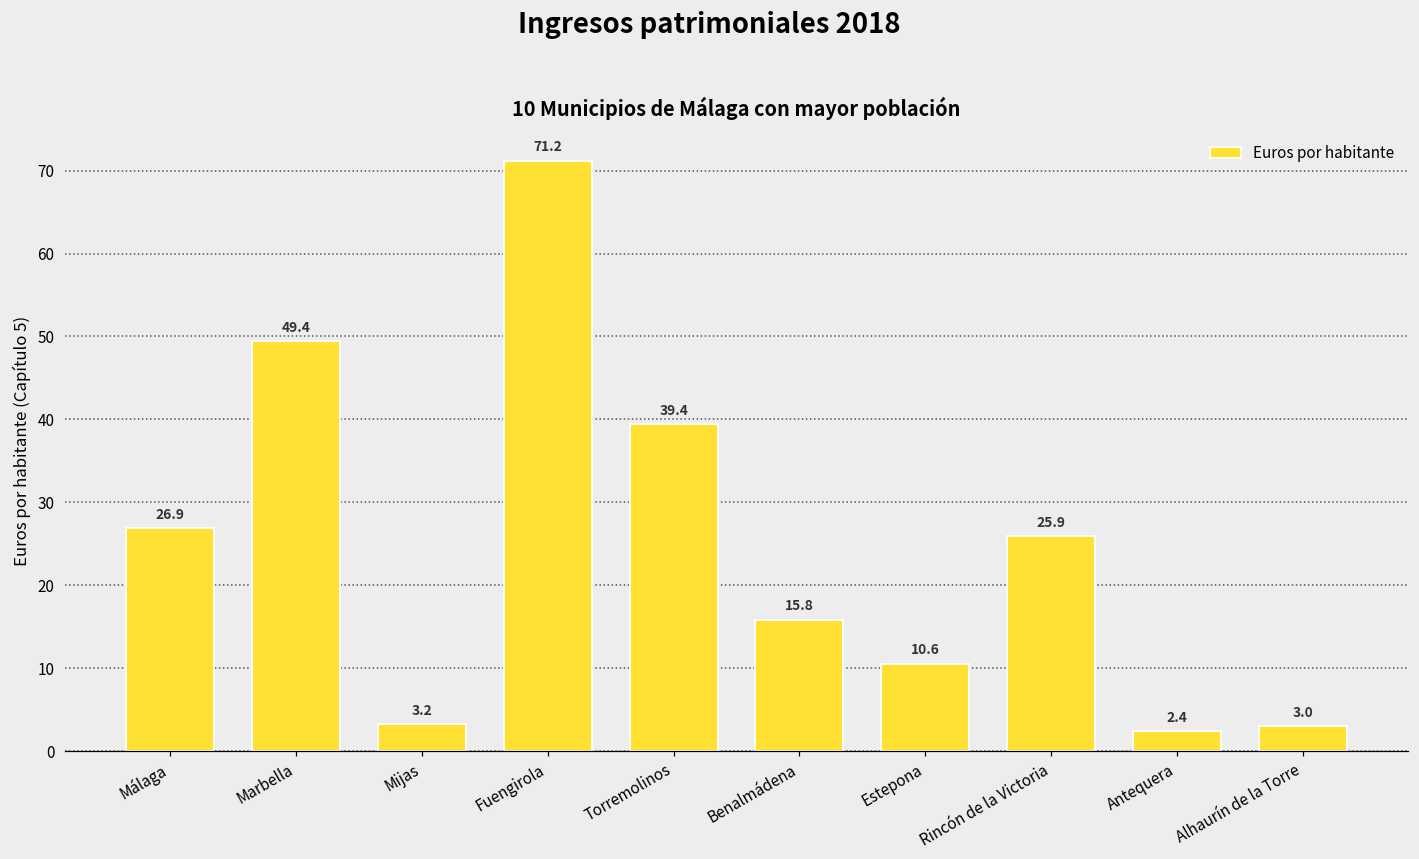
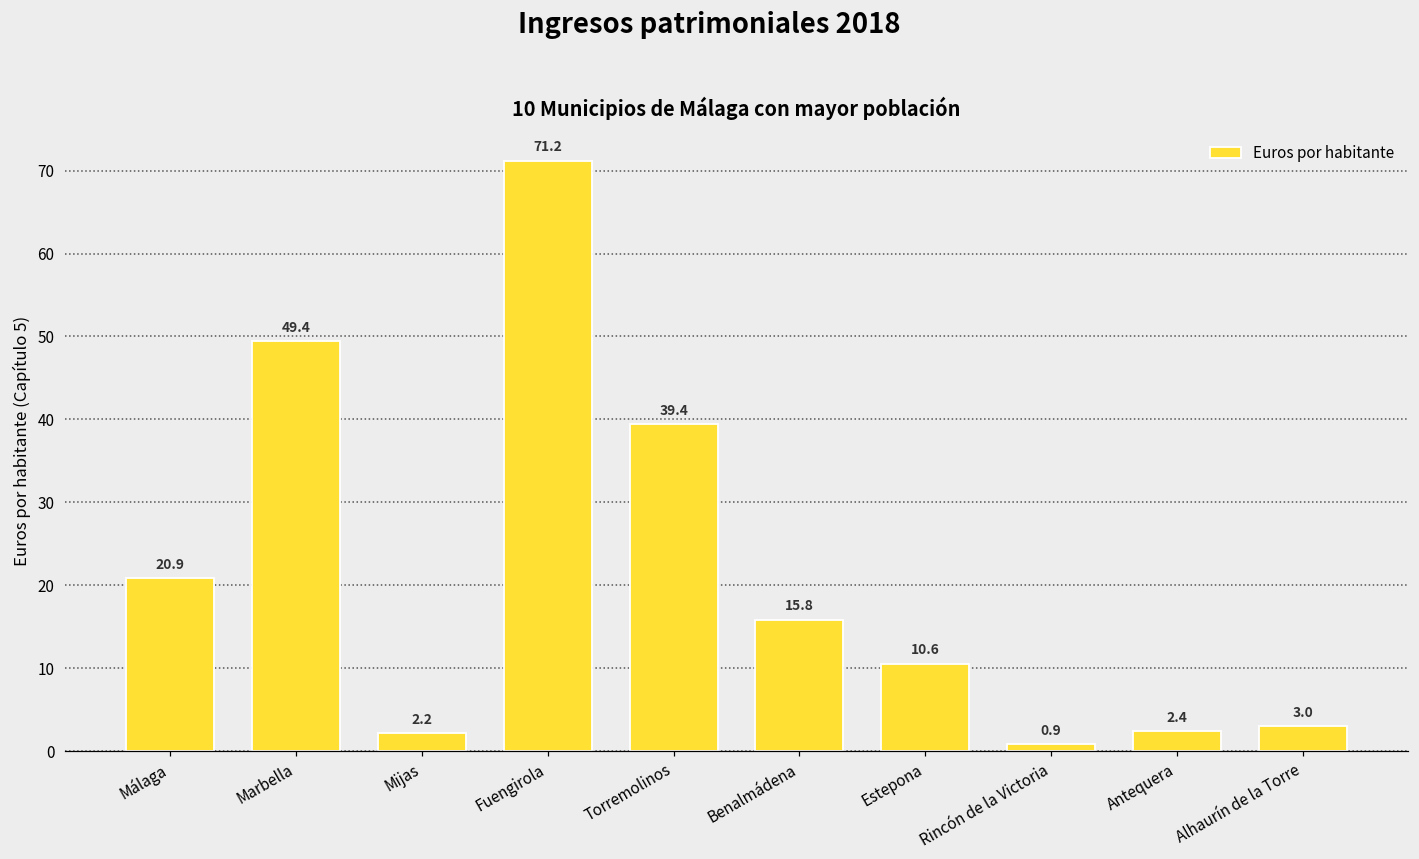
  {
-   "Málaga": 26.9,
+   "Málaga": 20.9,
    "Marbella": 49.4,
-   "Mijas": 3.2,
+   "Mijas": 2.2,
    "Fuengirola": 71.2,
    "Torremolinos": 39.4,
    "Benalmádena": 15.8,
    "Estepona": 10.6,
-   "Rincón de la Victoria": 25.9,
+   "Rincón de la Victoria": 0.9,
    "Antequera": 2.4,
    "Alhaurín de la Torre": 3.0
  }
